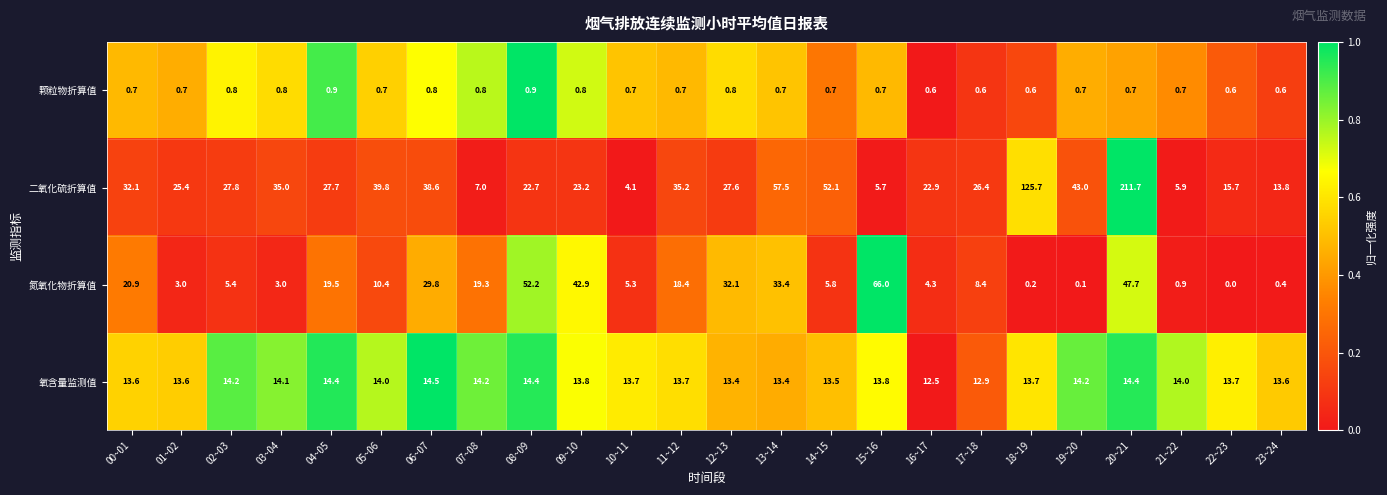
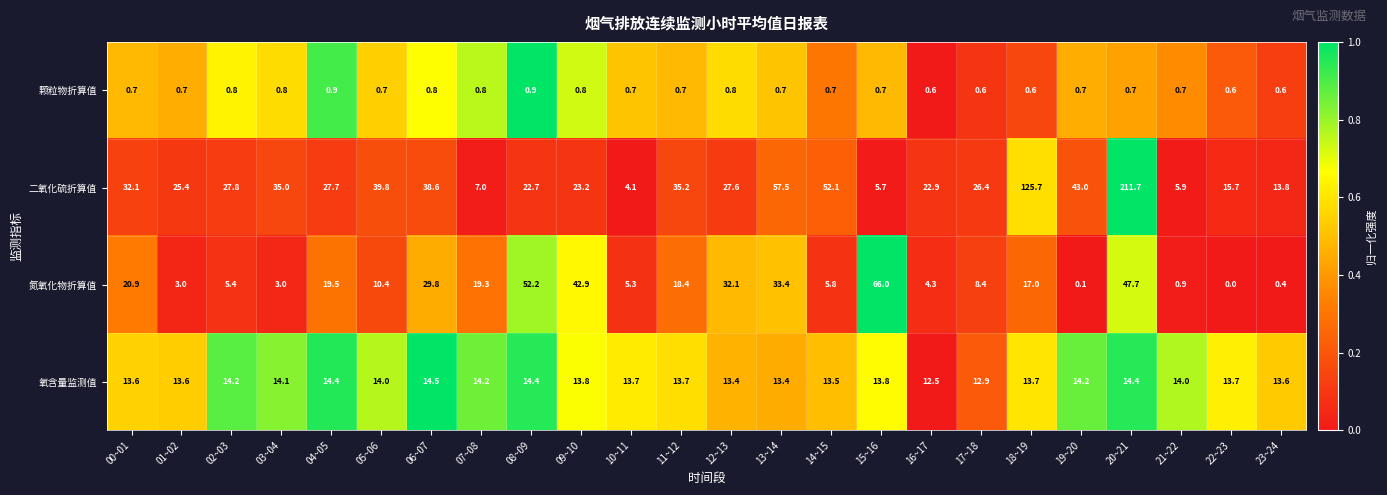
  {
    "颗粒物折算值": {
      "00~01": 0.7,
      "01~02": 0.7,
      "02~03": 0.8,
      "03~04": 0.8,
      "04~05": 0.9,
      "05~06": 0.7,
      "06~07": 0.8,
      "07~08": 0.8,
      "08~09": 0.9,
      "09~10": 0.8,
      "10~11": 0.7,
      "11~12": 0.7,
      "12~13": 0.8,
      "13~14": 0.7,
      "14~15": 0.7,
      "15~16": 0.7,
      "16~17": 0.6,
      "17~18": 0.6,
      "18~19": 0.6,
      "19~20": 0.7,
      "20~21": 0.7,
      "21~22": 0.7,
      "22~23": 0.6,
      "23~24": 0.6
    },
    "二氧化硫折算值": {
      "00~01": 32.1,
      "01~02": 25.4,
      "02~03": 27.8,
      "03~04": 35.0,
      "04~05": 27.7,
      "05~06": 39.8,
      "06~07": 38.6,
      "07~08": 7.0,
      "08~09": 22.7,
      "09~10": 23.2,
      "10~11": 4.1,
      "11~12": 35.2,
      "12~13": 27.6,
      "13~14": 57.5,
      "14~15": 52.1,
      "15~16": 5.7,
      "16~17": 22.9,
      "17~18": 26.4,
      "18~19": 125.7,
      "19~20": 43.0,
      "20~21": 211.7,
      "21~22": 5.9,
      "22~23": 15.7,
      "23~24": 13.8
    },
    "氮氧化物折算值": {
      "00~01": 20.9,
      "01~02": 3.0,
      "02~03": 5.4,
      "03~04": 3.0,
      "04~05": 19.5,
      "05~06": 10.4,
      "06~07": 29.8,
      "07~08": 19.3,
      "08~09": 52.2,
      "09~10": 42.9,
      "10~11": 5.3,
      "11~12": 18.4,
      "12~13": 32.1,
      "13~14": 33.4,
      "14~15": 5.8,
      "15~16": 66.0,
      "16~17": 4.3,
      "17~18": 8.4,
-     "18~19": 0.2,
+     "18~19": 17.0,
      "19~20": 0.1,
      "20~21": 47.7,
      "21~22": 0.9,
      "22~23": 0.0,
      "23~24": 0.4
    },
    "氧含量监测值": {
      "00~01": 13.6,
      "01~02": 13.6,
      "02~03": 14.2,
      "03~04": 14.1,
      "04~05": 14.4,
      "05~06": 14.0,
      "06~07": 14.5,
      "07~08": 14.2,
      "08~09": 14.4,
      "09~10": 13.8,
      "10~11": 13.7,
      "11~12": 13.7,
      "12~13": 13.4,
      "13~14": 13.4,
      "14~15": 13.5,
      "15~16": 13.8,
      "16~17": 12.5,
      "17~18": 12.9,
      "18~19": 13.7,
      "19~20": 14.2,
      "20~21": 14.4,
      "21~22": 14.0,
      "22~23": 13.7,
      "23~24": 13.6
    }
  }
